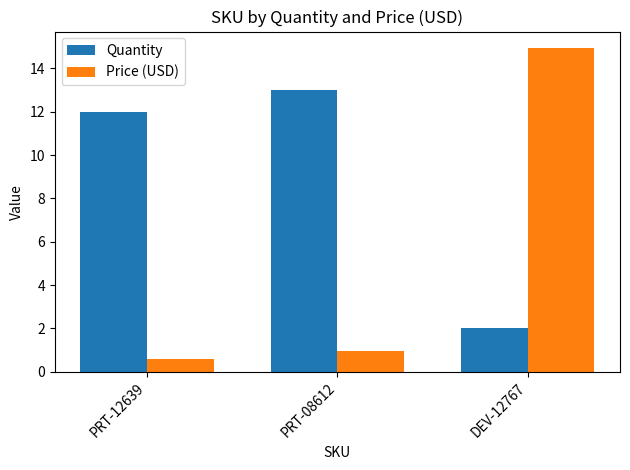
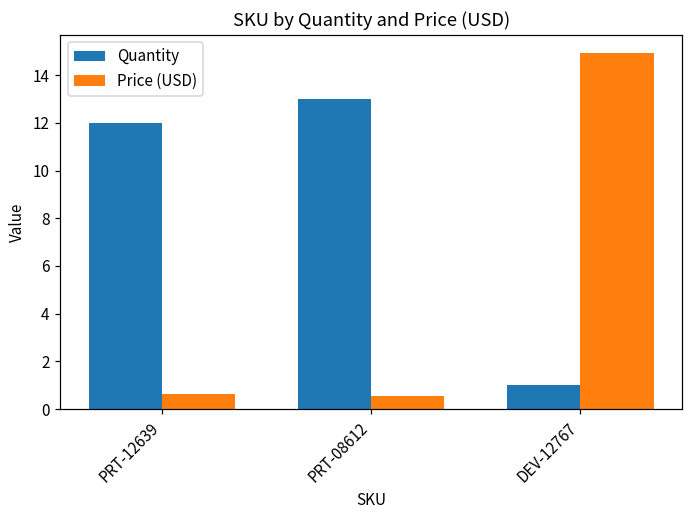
  {
    "Quantity": {
      "PRT-12639": 12,
      "PRT-08612": 13,
-     "DEV-12767": 2
+     "DEV-12767": 1
    },
    "Price (USD)": {
      "PRT-12639": 0.6,
-     "PRT-08612": 1.0,
+     "PRT-08612": 0.6,
      "DEV-12767": 15.0
    }
  }
